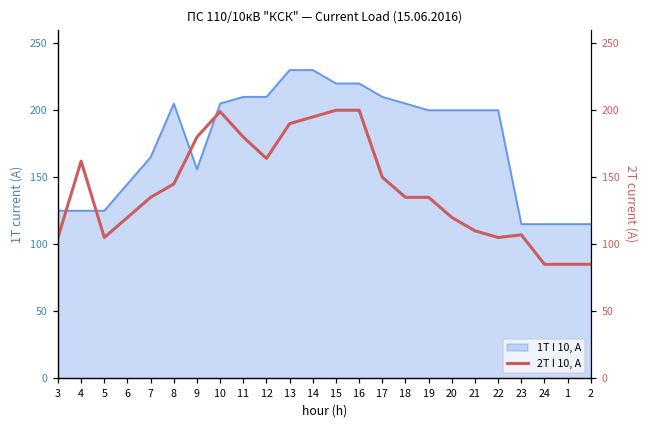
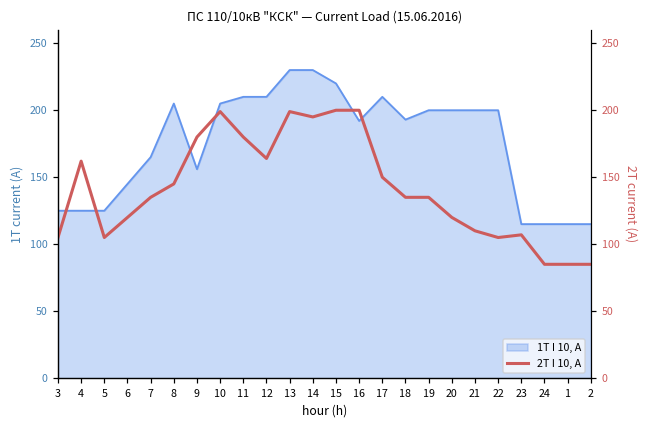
  {
    "1T I 10, A": {
      "3": 125,
      "4": 125,
      "5": 125,
      "6": 145,
      "7": 165,
      "8": 205,
      "9": 156,
      "10": 205,
      "11": 210,
      "12": 210,
      "13": 230,
      "14": 230,
      "15": 220,
-     "16": 220,
+     "16": 192,
      "17": 210,
-     "18": 205,
+     "18": 193,
      "19": 200,
      "20": 200,
      "21": 200,
      "22": 200,
      "23": 115,
      "24": 115,
      "1": 115,
      "2": 115
    },
    "2T I 10, A": {
      "3": 105,
      "4": 162,
      "5": 105,
      "6": 120,
      "7": 135,
      "8": 145,
      "9": 180,
      "10": 199,
      "11": 180,
      "12": 164,
-     "13": 190,
+     "13": 199,
      "14": 195,
      "15": 200,
      "16": 200,
      "17": 150,
      "18": 135,
      "19": 135,
      "20": 120,
      "21": 110,
      "22": 105,
      "23": 107,
      "24": 85,
      "1": 85,
      "2": 85
    }
  }
